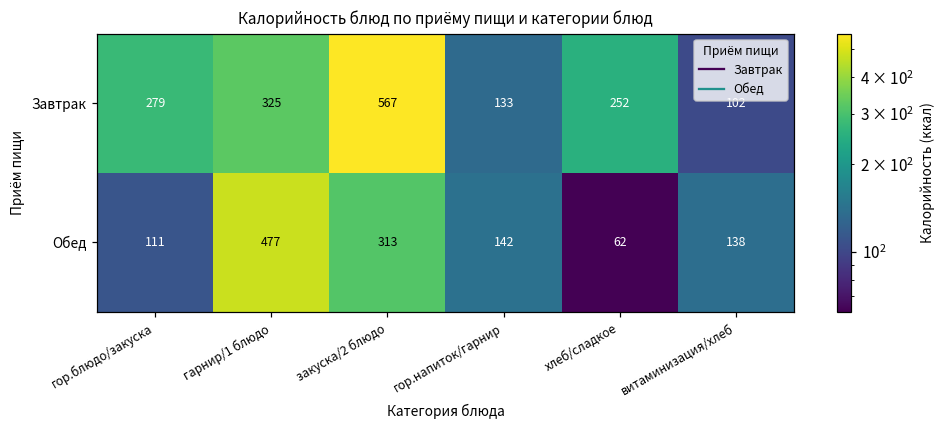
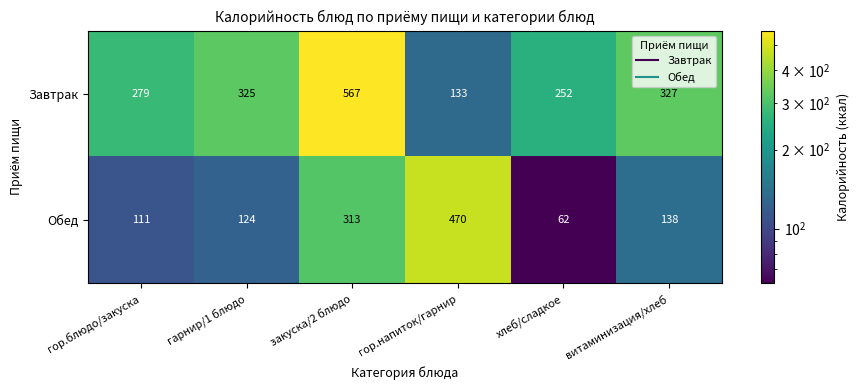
  {
    "Завтрак": {
      "гор.блюдо/закуска": 279,
      "гарнир/1 блюдо": 325,
      "закуска/2 блюдо": 567,
      "гор.напиток/гарнир": 133,
      "хлеб/сладкое": 252,
-     "витаминизация/хлеб": 102
+     "витаминизация/хлеб": 327
    },
    "Обед": {
      "гор.блюдо/закуска": 111,
-     "гарнир/1 блюдо": 477,
+     "гарнир/1 блюдо": 124,
      "закуска/2 блюдо": 313,
-     "гор.напиток/гарнир": 142,
+     "гор.напиток/гарнир": 470,
      "хлеб/сладкое": 62,
      "витаминизация/хлеб": 138
    }
  }
